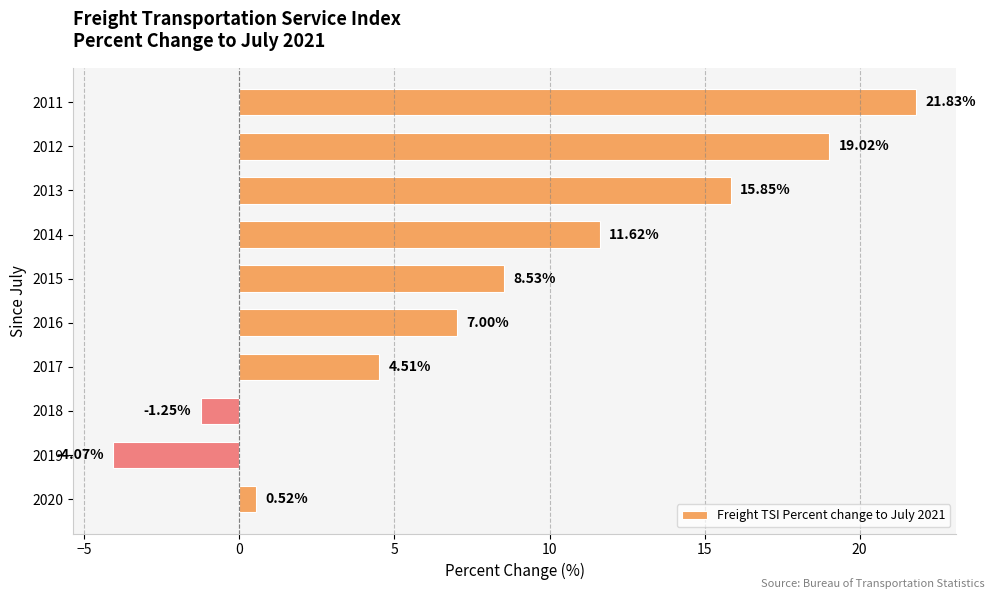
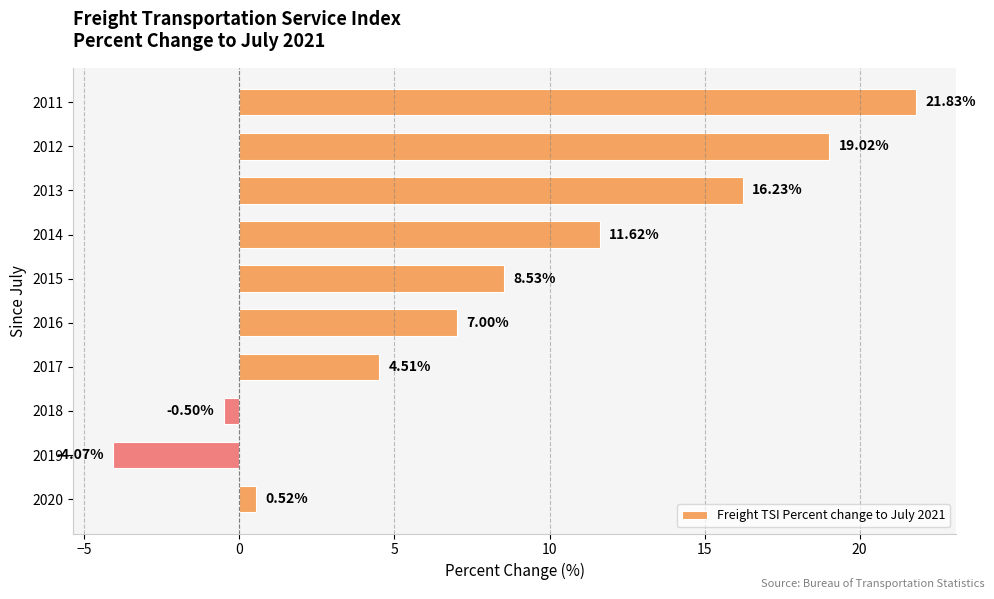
  {
    "2011": "21.83%",
    "2012": "19.02%",
-   "2013": "15.85%",
+   "2013": "16.23%",
    "2014": "11.62%",
    "2015": "8.53%",
    "2016": "7.00%",
    "2017": "4.51%",
-   "2018": "-1.25%",
+   "2018": "-0.50%",
    "2019": "-4.07%",
    "2020": "0.52%"
  }
